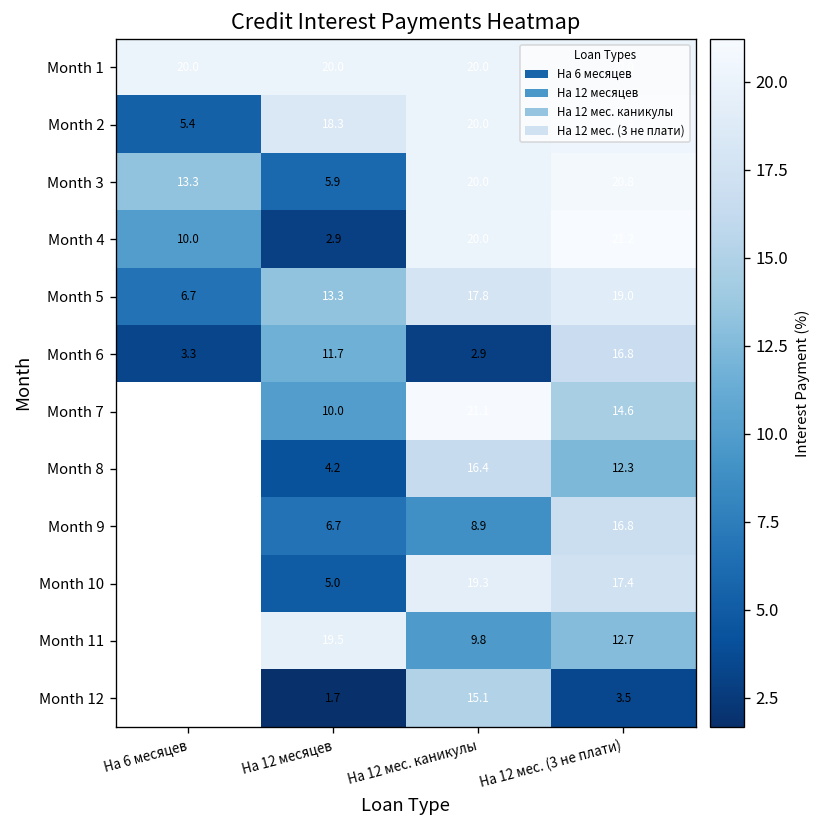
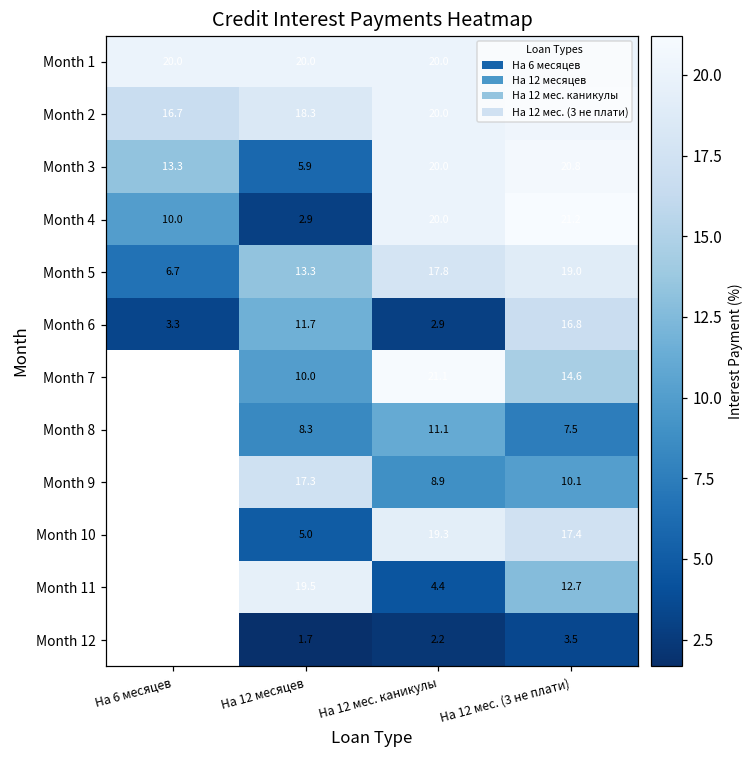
  {
    "Month 2": {
-     "На 6 месяцев": 5.4
+     "На 6 месяцев": 16.7
    },
    "Month 3": {
      "На 6 месяцев": 13.3,
      "На 12 месяцев": 5.9
    },
    "Month 4": {
      "На 6 месяцев": 10.0,
      "На 12 месяцев": 2.9
    },
    "Month 5": {
      "На 6 месяцев": 6.7,
      "На 12 месяцев": 13.3
    },
    "Month 6": {
      "На 6 месяцев": 3.3,
      "На 12 месяцев": 11.7,
      "На 12 мес. каникулы": 2.9,
      "На 12 мес. (3 не плати)": 16.8
    },
    "Month 7": {
      "На 12 месяцев": 10.0,
      "На 12 мес. (3 не плати)": 14.6
    },
    "Month 8": {
-     "На 12 месяцев": 4.2,
-     "На 12 мес. каникулы": 16.4,
-     "На 12 мес. (3 не плати)": 12.3
+     "На 12 месяцев": 8.3,
+     "На 12 мес. каникулы": 11.1,
+     "На 12 мес. (3 не плати)": 7.5
    },
    "Month 9": {
-     "На 12 месяцев": 6.7,
+     "На 12 месяцев": 17.3,
      "На 12 мес. каникулы": 8.9,
-     "На 12 мес. (3 не плати)": 16.8
+     "На 12 мес. (3 не плати)": 10.1
    },
    "Month 10": {
      "На 12 месяцев": 5.0
    },
    "Month 11": {
-     "На 12 мес. каникулы": 9.8,
+     "На 12 мес. каникулы": 4.4,
      "На 12 мес. (3 не плати)": 12.7
    },
    "Month 12": {
      "На 12 месяцев": 1.7,
-     "На 12 мес. каникулы": 15.1,
+     "На 12 мес. каникулы": 2.2,
      "На 12 мес. (3 не плати)": 3.5
    }
  }
